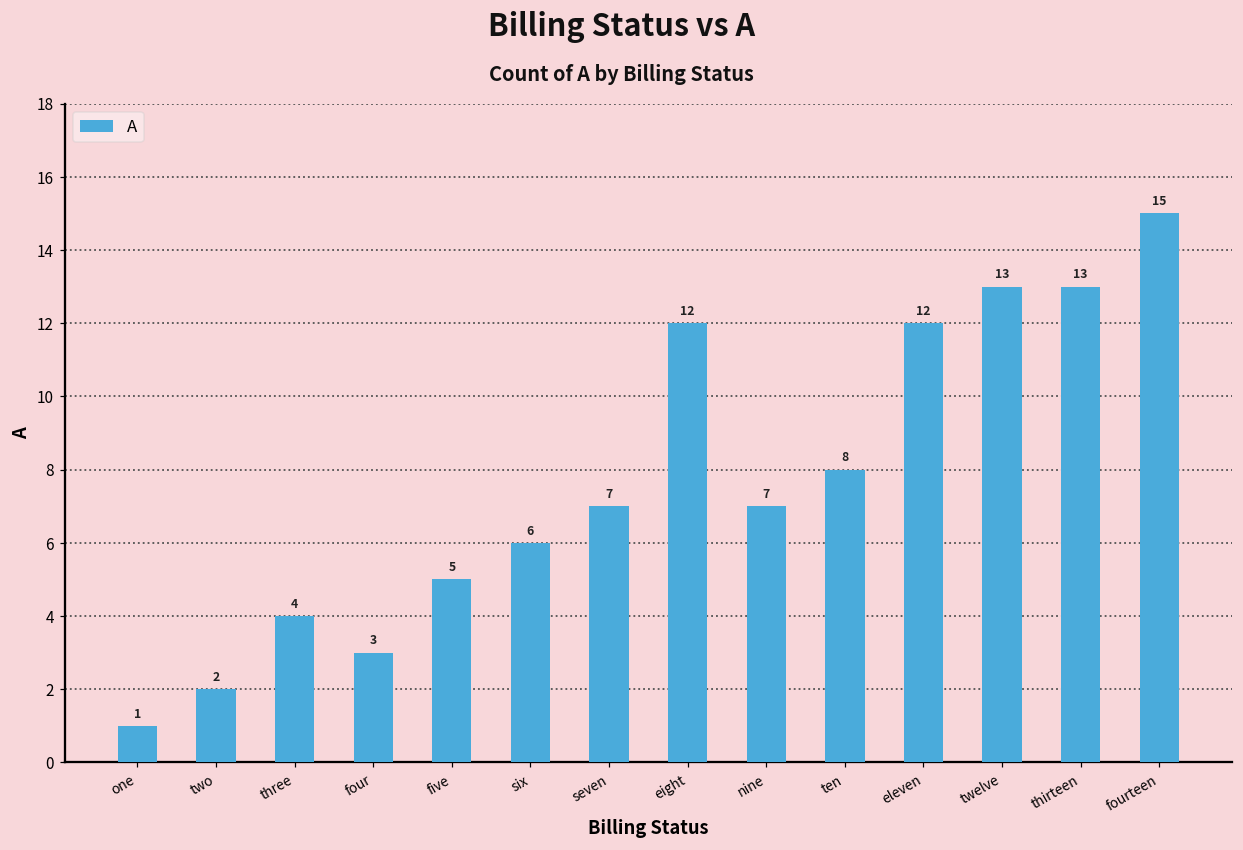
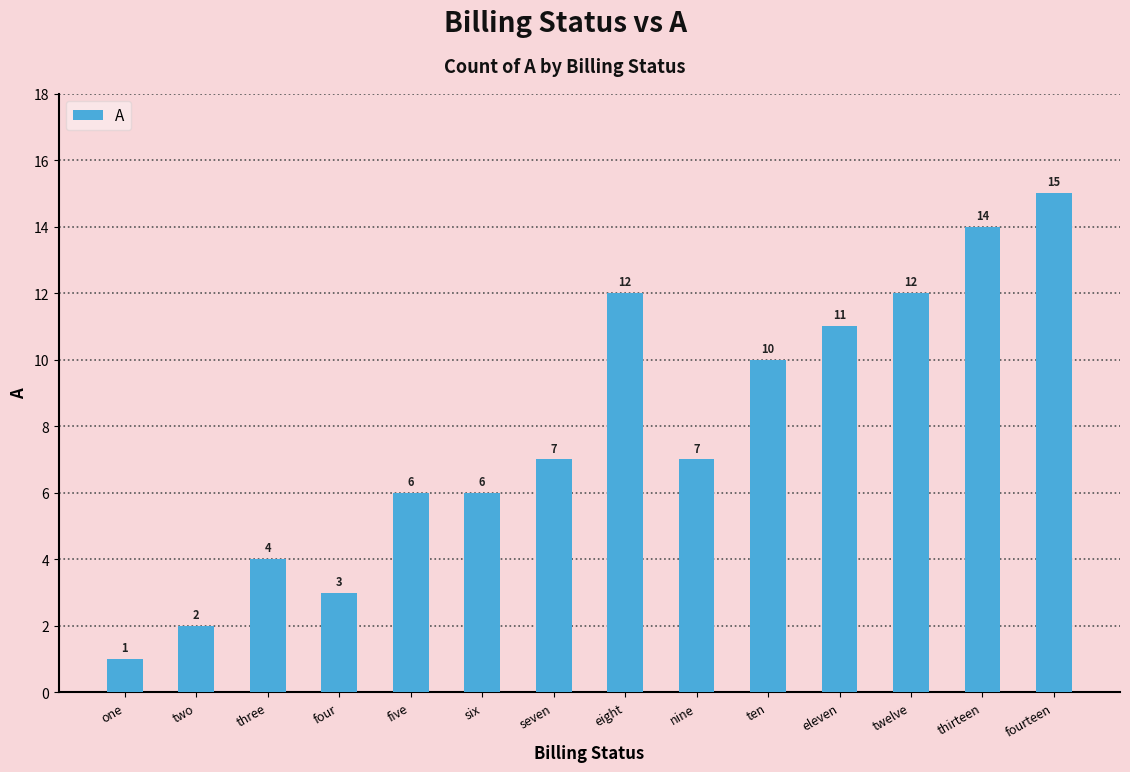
  {
    "one": 1,
    "two": 2,
    "three": 4,
    "four": 3,
-   "five": 5,
+   "five": 6,
    "six": 6,
    "seven": 7,
    "eight": 12,
    "nine": 7,
-   "ten": 8,
-   "eleven": 12,
-   "twelve": 13,
-   "thirteen": 13,
+   "ten": 10,
+   "eleven": 11,
+   "twelve": 12,
+   "thirteen": 14,
    "fourteen": 15
  }
